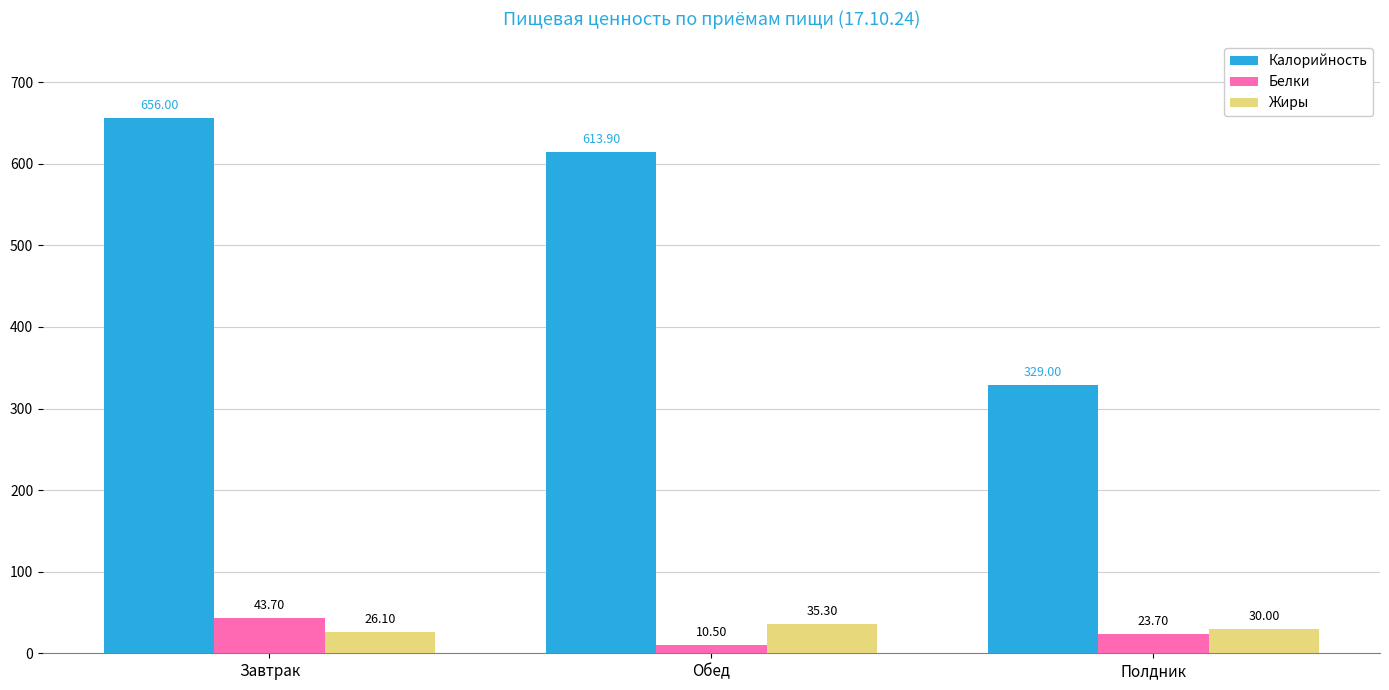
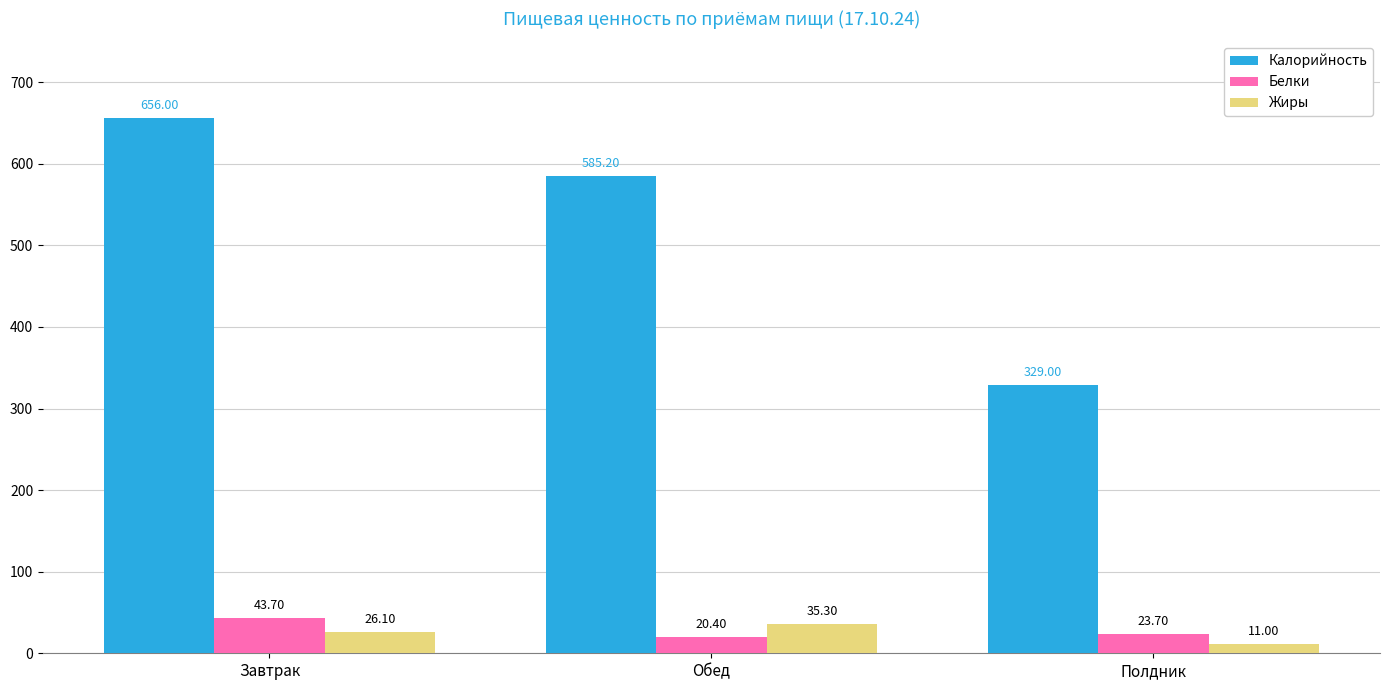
  {
    "Калорийность": {
      "Завтрак": 656.00,
-     "Обед": 613.90,
+     "Обед": 585.20,
      "Полдник": 329.00
    },
    "Белки": {
      "Завтрак": 43.70,
-     "Обед": 10.50,
+     "Обед": 20.40,
      "Полдник": 23.70
    },
    "Жиры": {
      "Завтрак": 26.10,
      "Обед": 35.30,
-     "Полдник": 30.00
+     "Полдник": 11.00
    }
  }
